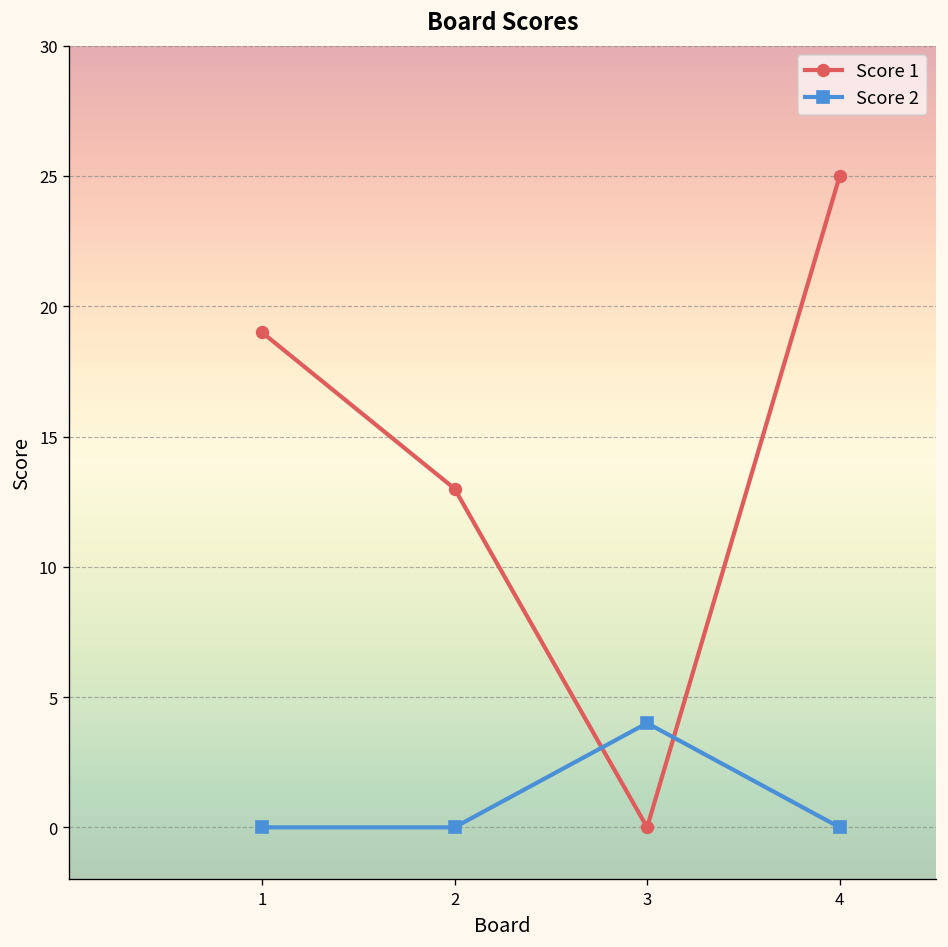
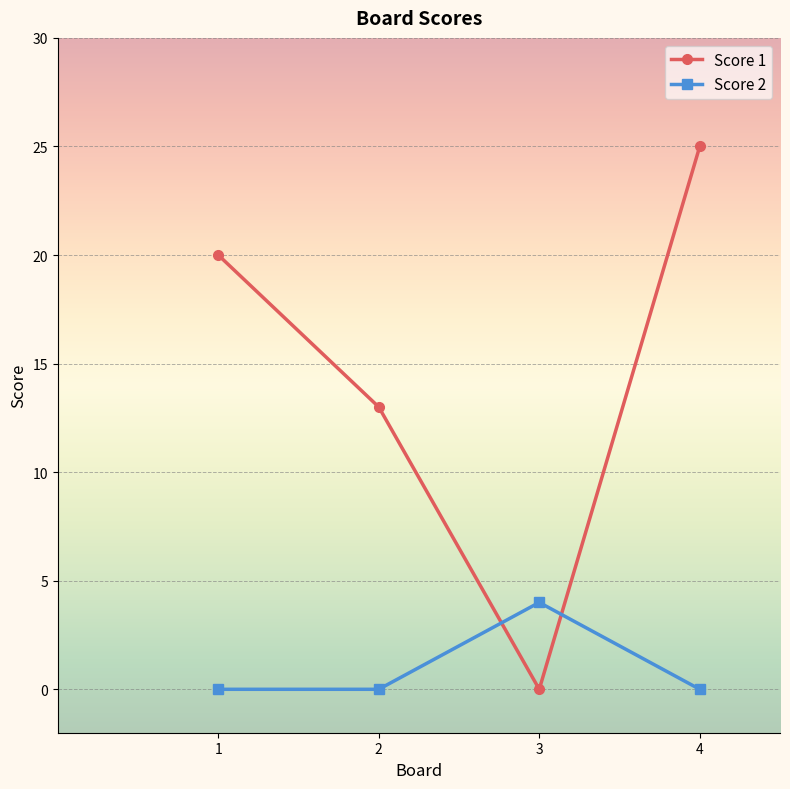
  {
    "Score 1": {
-     "1": 19,
+     "1": 20,
      "2": 13,
      "3": 0,
      "4": 25
    },
    "Score 2": {
      "1": 0,
      "2": 0,
      "3": 4,
      "4": 0
    }
  }
